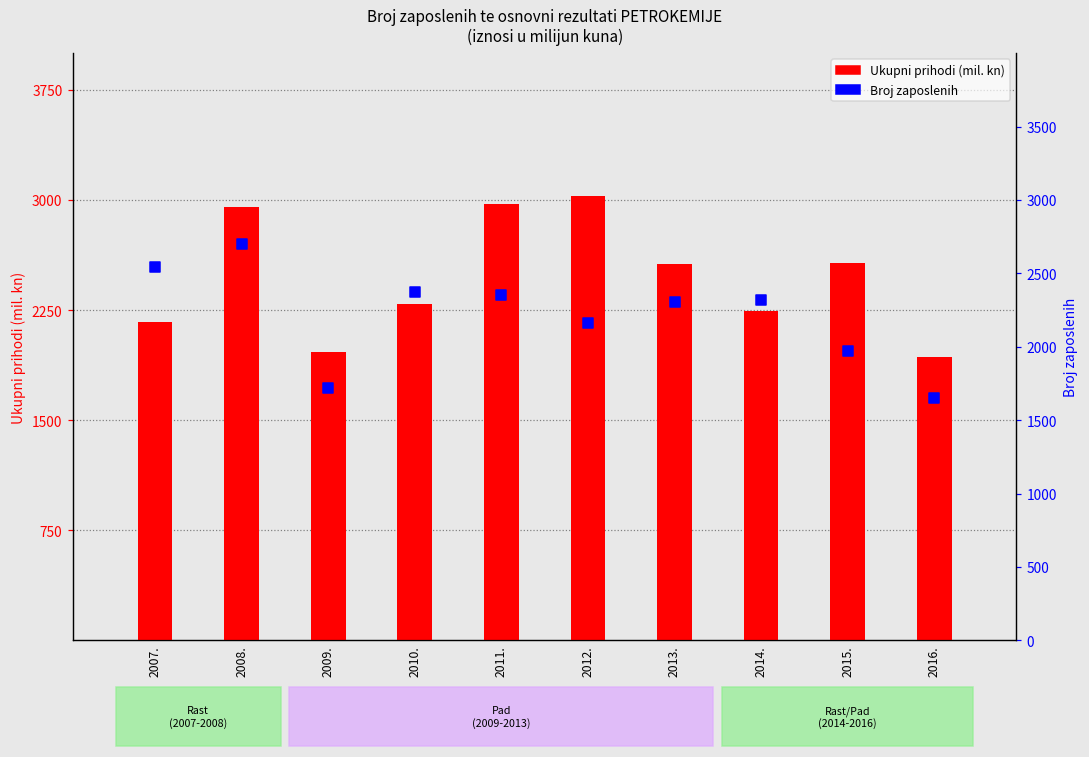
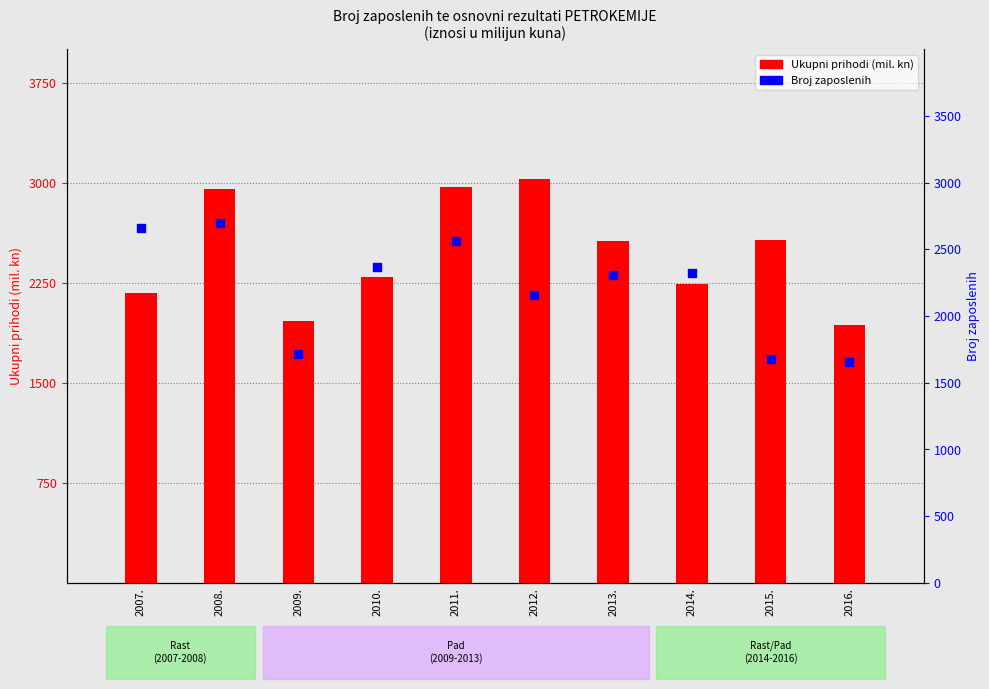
  {
    "Broj zaposlenih": {
-     "2007.": 2540,
-     "2011.": 2360,
-     "2015.": 1970
+     "2007.": 2660,
+     "2011.": 2560,
+     "2015.": 1680
    }
  }
